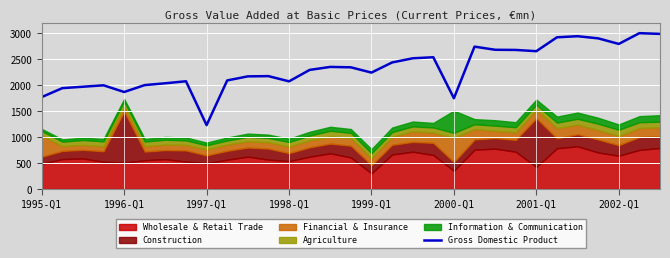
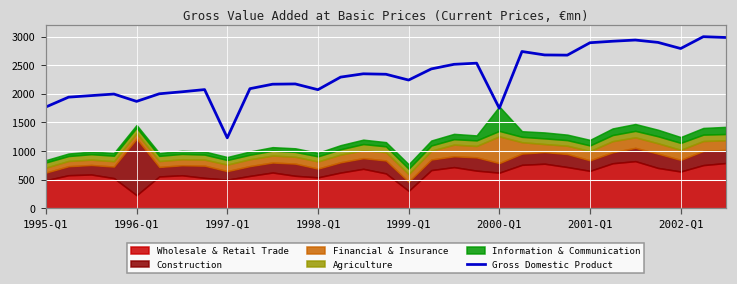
  {
    "Gross Domestic Product": {
      "1995-Q1": 1800,
      "1996-Q1": 1900,
      "1997-Q1": 1200,
      "1998-Q1": 2100,
      "1999-Q1": 2200,
-     "2001-Q1": 2700,
+     "2001-Q1": 2900,
      "2002-Q1": 2800
    },
    "Wholesale & Retail Trade": {
      "1995-Q1": 500,
-     "1996-Q1": 500,
+     "1996-Q1": 200,
      "1997-Q1": 500,
      "1998-Q1": 500,
      "1999-Q1": 300,
-     "2000-Q1": 400,
-     "2001-Q1": 400,
+     "2000-Q1": 600,
+     "2001-Q1": 700,
      "2002-Q1": 600
    },
    "Construction": {
      "1995-Q1": 100,
      "1996-Q1": 1000,
      "1997-Q1": 100,
      "1998-Q1": 200,
      "1999-Q1": 200,
      "2000-Q1": 200,
-     "2001-Q1": 900,
+     "2001-Q1": 200,
      "2002-Q1": 200
    },
    "Financial & Insurance": {
-     "1995-Q1": 400,
+     "1995-Q1": 100,
      "1996-Q1": 100,
      "1997-Q1": 100,
      "1998-Q1": 100,
      "1999-Q1": 100,
      "2000-Q1": 500,
      "2001-Q1": 200,
      "2002-Q1": 200
    },
    "Agriculture": {
      "1997-Q1": 100,
      "1998-Q1": 100,
      "1999-Q1": 100,
      "2000-Q1": 100,
      "2001-Q1": 100,
      "2002-Q1": 100
    },
    "Information & Communication": {
      "1997-Q1": 100,
      "1998-Q1": 100,
      "1999-Q1": 100,
      "2001-Q1": 100,
      "2002-Q1": 100
    }
  }
